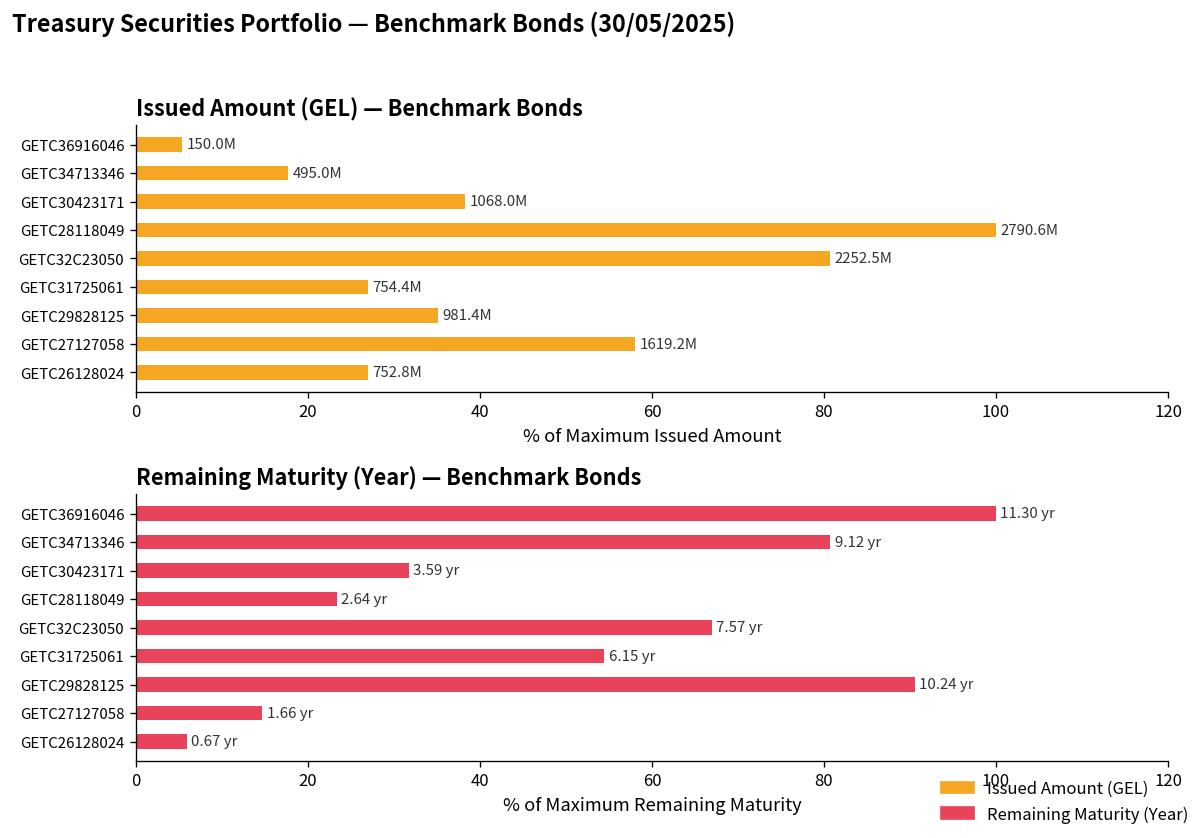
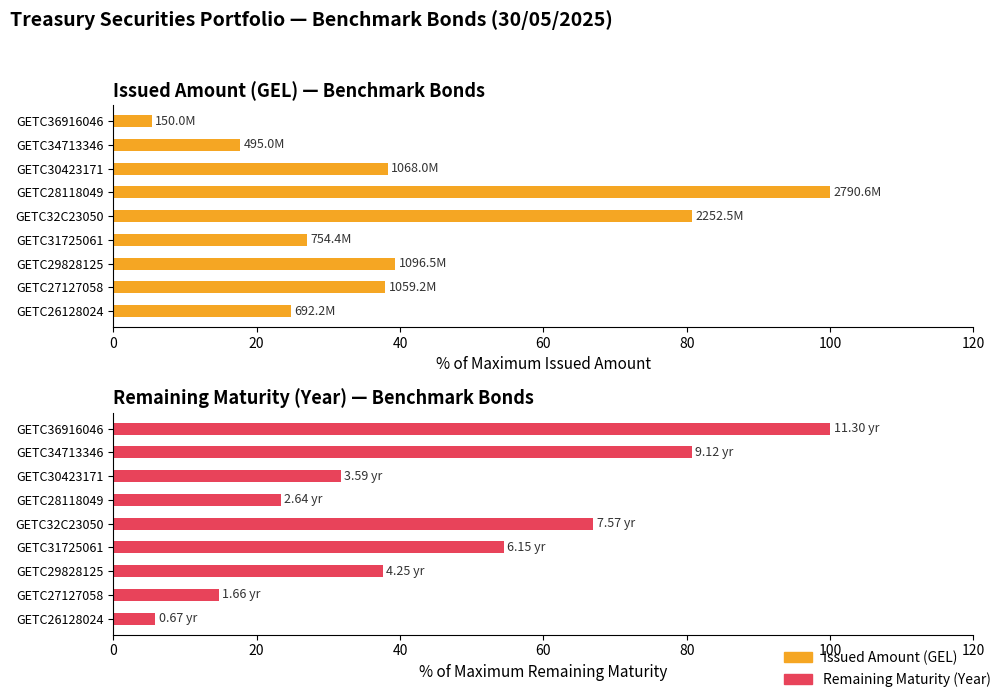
  {
    "Issued Amount (GEL) — Benchmark Bonds": {
-     "GETC29828125": "981.4M",
-     "GETC27127058": "1619.2M",
-     "GETC26128024": "752.8M"
+     "GETC29828125": "1096.5M",
+     "GETC27127058": "1059.2M",
+     "GETC26128024": "692.2M"
    },
    "Remaining Maturity (Year) — Benchmark Bonds": {
-     "GETC29828125": "10.24"
+     "GETC29828125": "4.25"
    }
  }
